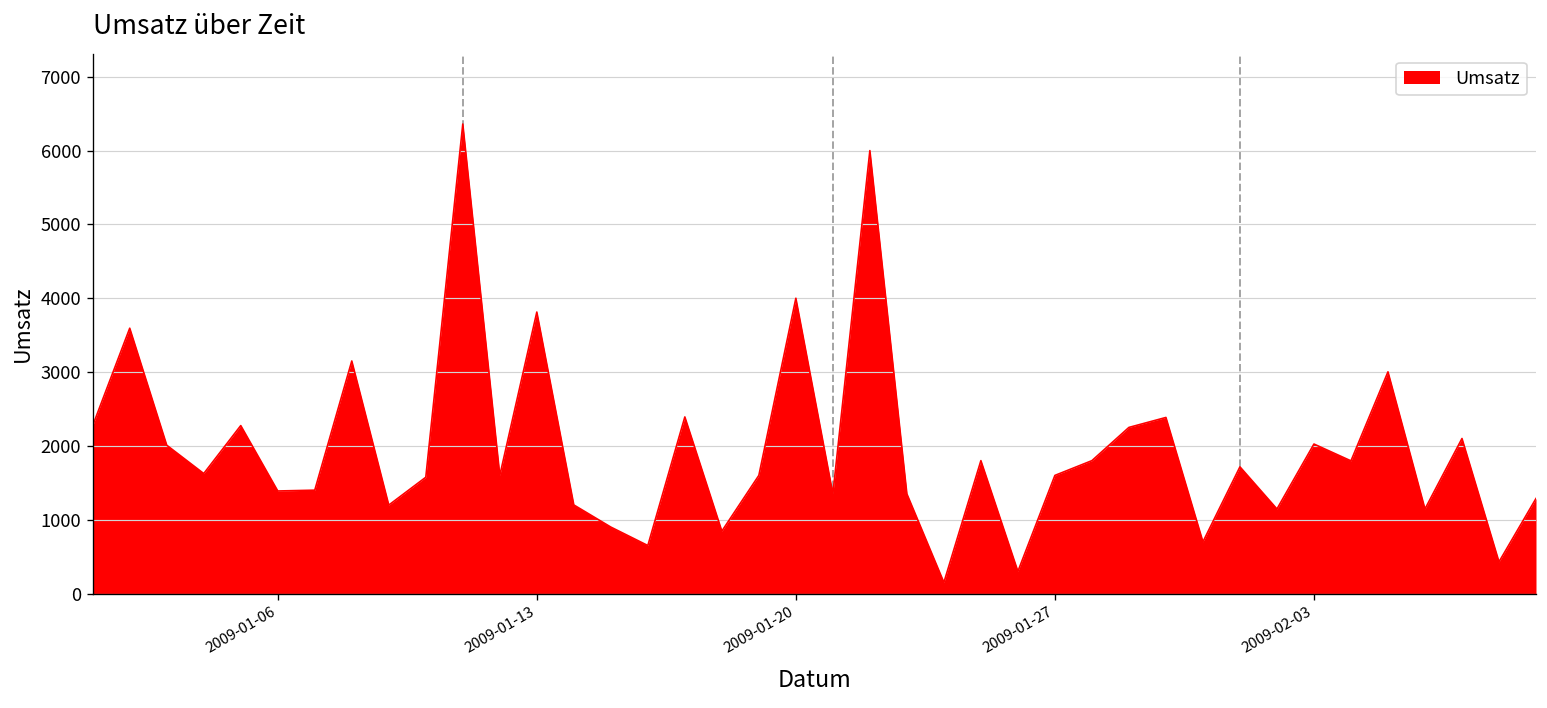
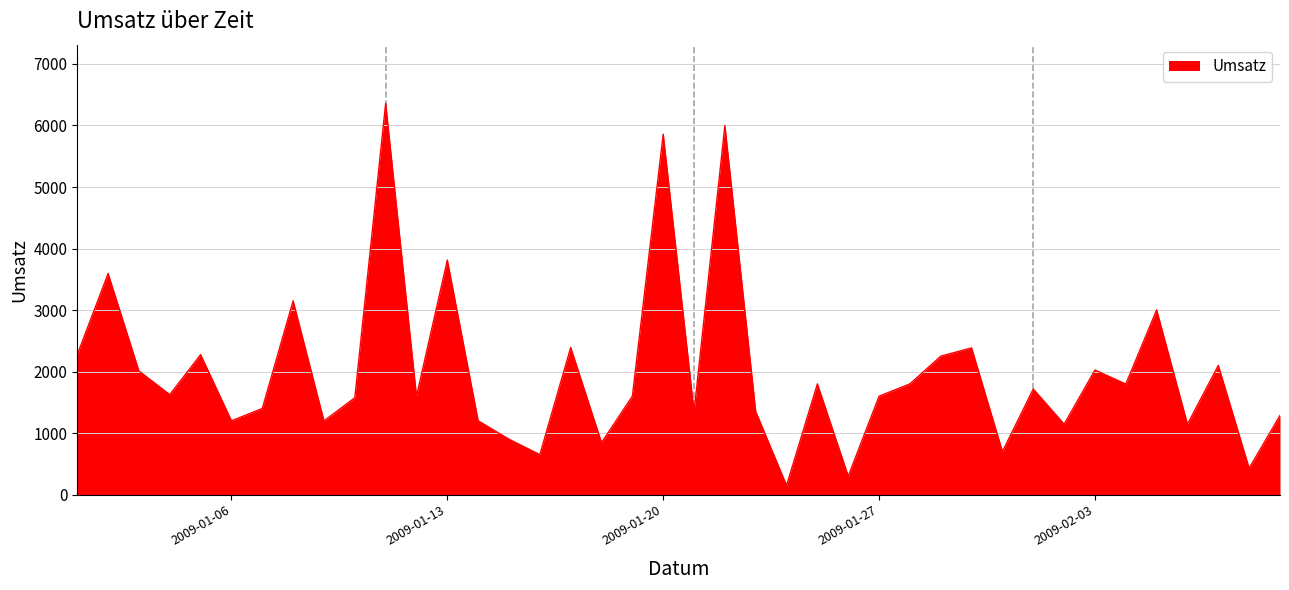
  {
-   "2009-01-06": 1400,
+   "2009-01-06": 1200,
    "2009-01-13": 3800,
-   "2009-01-20": 4000,
+   "2009-01-20": 5900,
    "2009-01-27": 1600,
    "2009-02-03": 2000
  }
